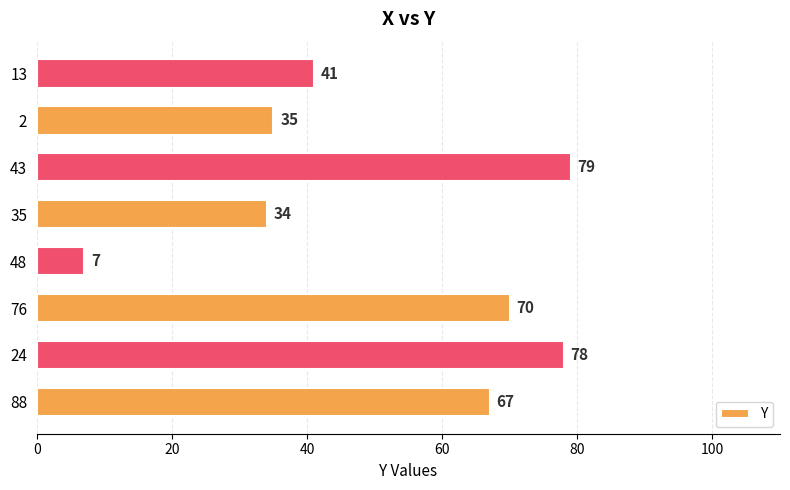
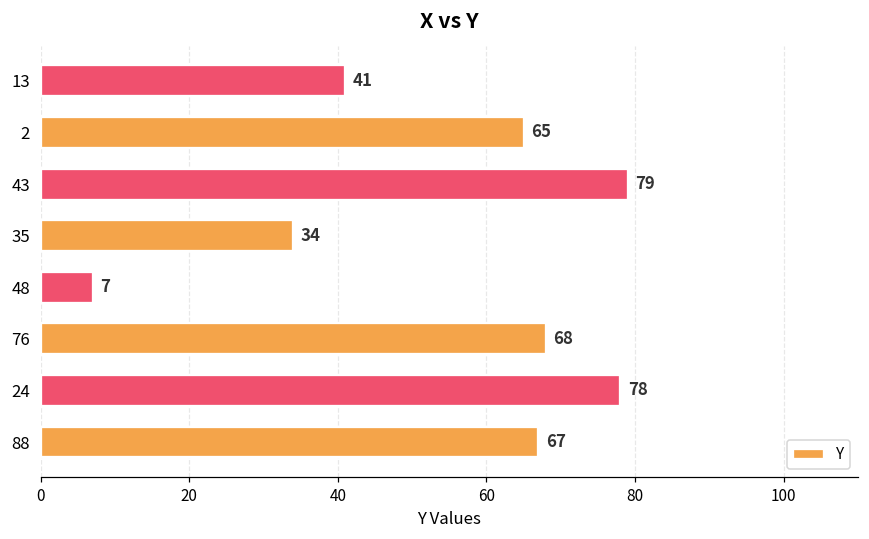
  {
    "13": 41,
-   "2": 35,
+   "2": 65,
    "43": 79,
    "35": 34,
    "48": 7,
-   "76": 70,
+   "76": 68,
    "24": 78,
    "88": 67
  }
